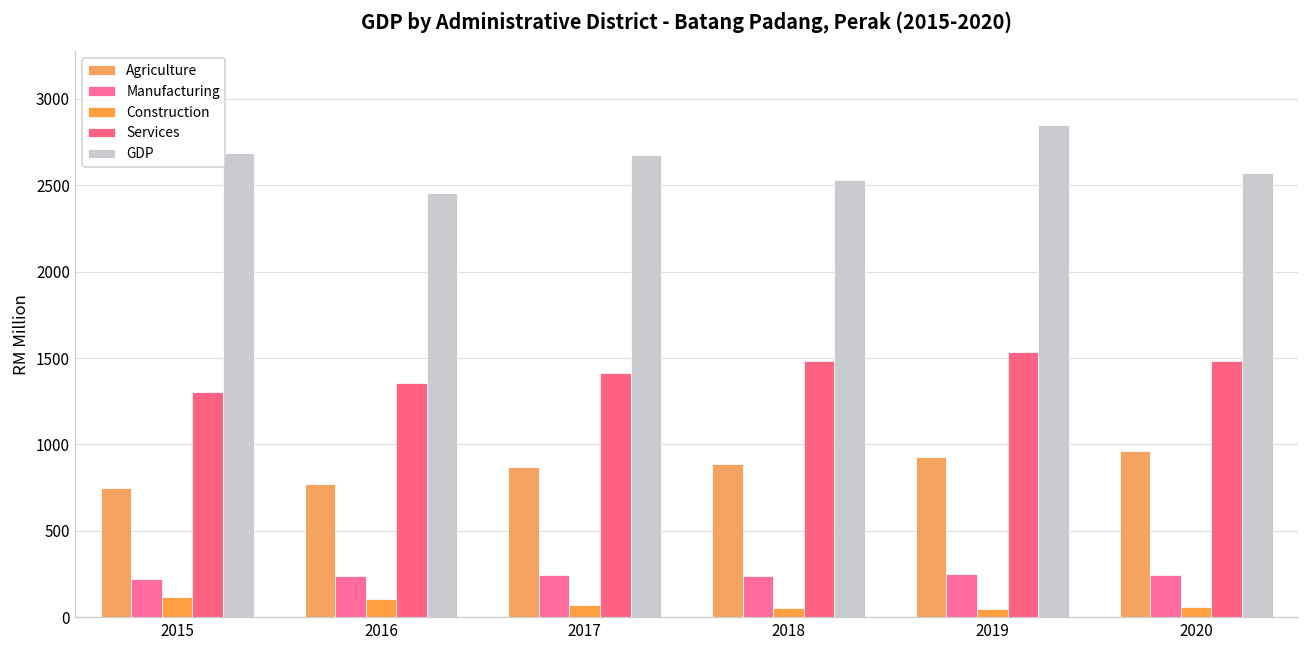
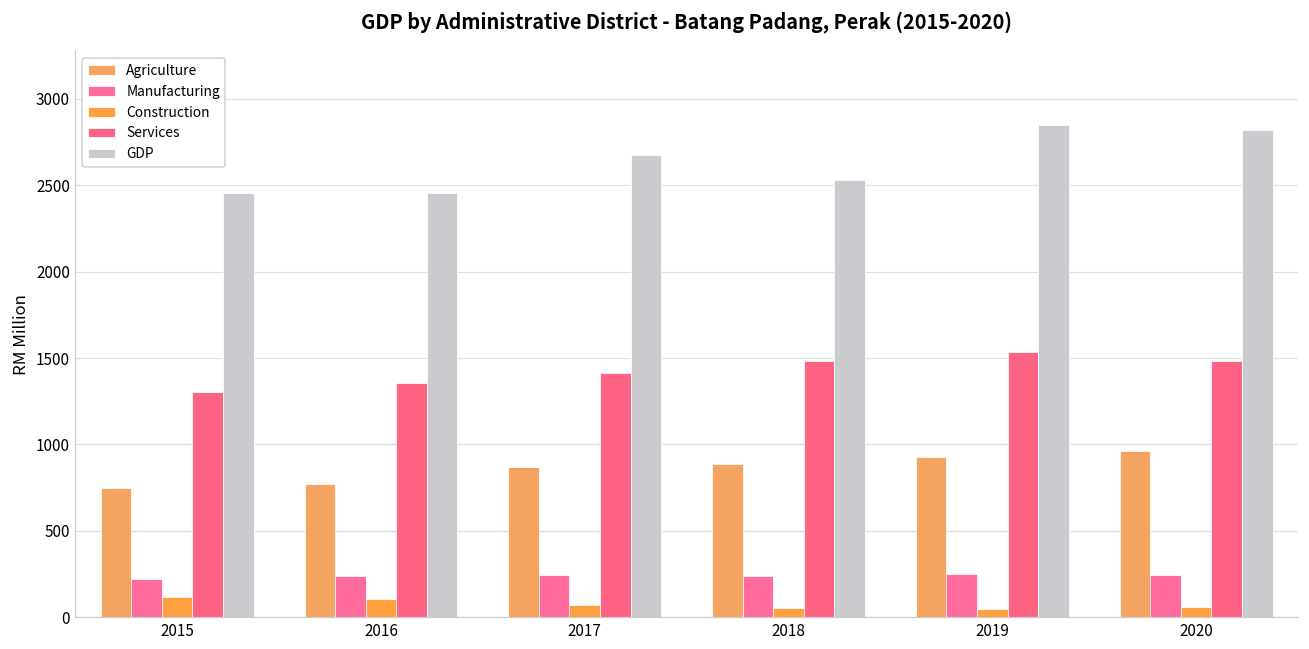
  {
    "GDP": {
-     "2015": 2690,
+     "2015": 2460,
      "2016": 2450,
      "2017": 2680,
      "2018": 2530,
      "2019": 2850,
-     "2020": 2570
+     "2020": 2820
    }
  }
